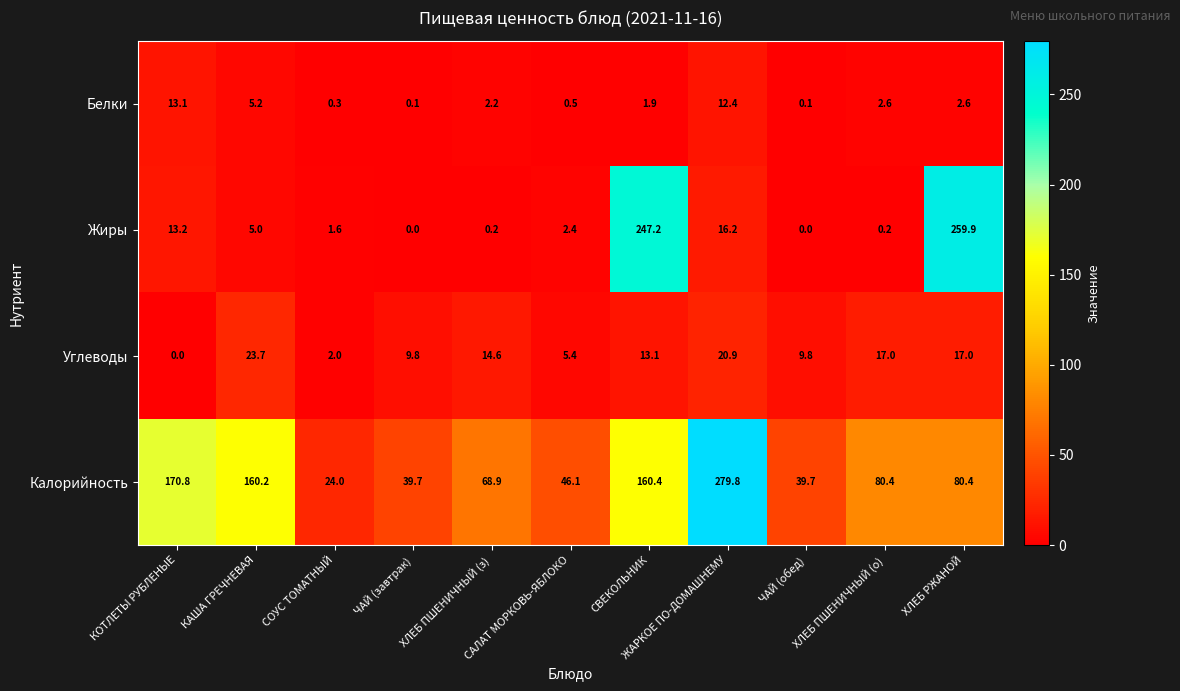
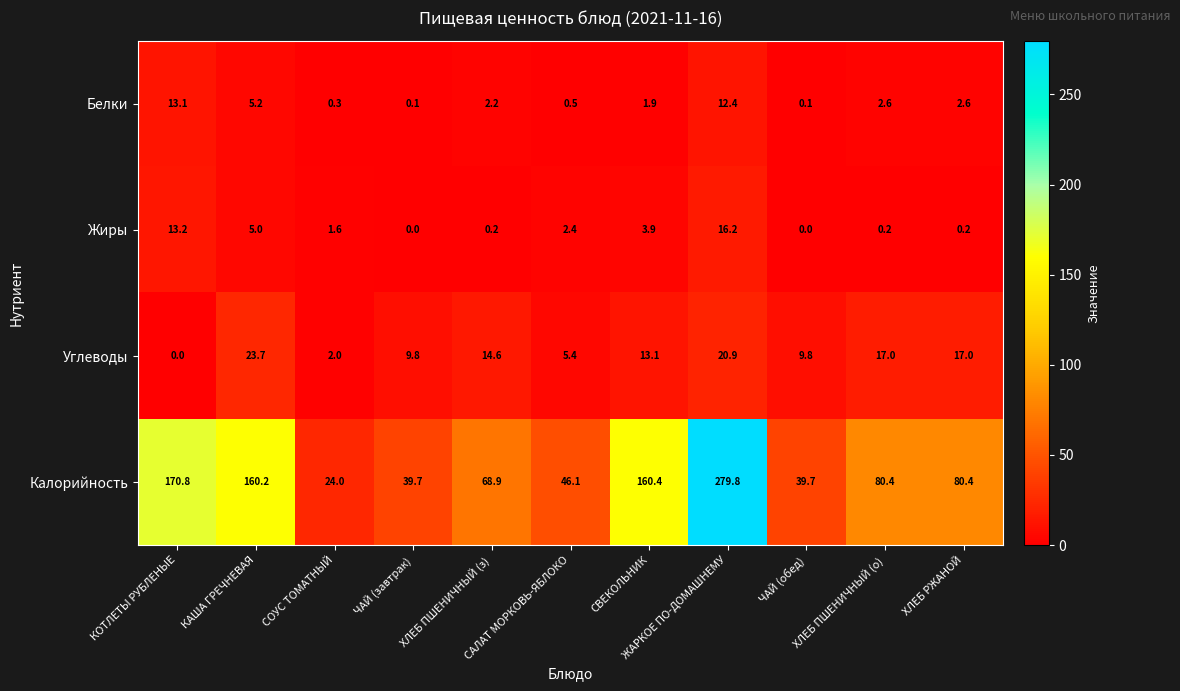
  {
    "Белки": {
      "КОТЛЕТЫ РУБЛЕНЫЕ": 13.1,
      "КАША ГРЕЧНЕВАЯ": 5.2,
      "СОУС ТОМАТНЫЙ": 0.3,
      "ЧАЙ (завтрак)": 0.1,
      "ХЛЕБ ПШЕНИЧНЫЙ (з)": 2.2,
      "САЛАТ МОРКОВЬ-ЯБЛОКО": 0.5,
      "СВЕКОЛЬНИК": 1.9,
      "ЖАРКОЕ ПО-ДОМАШНЕМУ": 12.4,
      "ЧАЙ (обед)": 0.1,
      "ХЛЕБ ПШЕНИЧНЫЙ (о)": 2.6,
      "ХЛЕБ РЖАНОЙ": 2.6
    },
    "Жиры": {
      "КОТЛЕТЫ РУБЛЕНЫЕ": 13.2,
      "КАША ГРЕЧНЕВАЯ": 5.0,
      "СОУС ТОМАТНЫЙ": 1.6,
      "ЧАЙ (завтрак)": 0.0,
      "ХЛЕБ ПШЕНИЧНЫЙ (з)": 0.2,
      "САЛАТ МОРКОВЬ-ЯБЛОКО": 2.4,
-     "СВЕКОЛЬНИК": 247.2,
+     "СВЕКОЛЬНИК": 3.9,
      "ЖАРКОЕ ПО-ДОМАШНЕМУ": 16.2,
      "ЧАЙ (обед)": 0.0,
      "ХЛЕБ ПШЕНИЧНЫЙ (о)": 0.2,
-     "ХЛЕБ РЖАНОЙ": 259.9
+     "ХЛЕБ РЖАНОЙ": 0.2
    },
    "Углеводы": {
      "КОТЛЕТЫ РУБЛЕНЫЕ": 0.0,
      "КАША ГРЕЧНЕВАЯ": 23.7,
      "СОУС ТОМАТНЫЙ": 2.0,
      "ЧАЙ (завтрак)": 9.8,
      "ХЛЕБ ПШЕНИЧНЫЙ (з)": 14.6,
      "САЛАТ МОРКОВЬ-ЯБЛОКО": 5.4,
      "СВЕКОЛЬНИК": 13.1,
      "ЖАРКОЕ ПО-ДОМАШНЕМУ": 20.9,
      "ЧАЙ (обед)": 9.8,
      "ХЛЕБ ПШЕНИЧНЫЙ (о)": 17.0,
      "ХЛЕБ РЖАНОЙ": 17.0
    },
    "Калорийность": {
      "КОТЛЕТЫ РУБЛЕНЫЕ": 170.8,
      "КАША ГРЕЧНЕВАЯ": 160.2,
      "СОУС ТОМАТНЫЙ": 24.0,
      "ЧАЙ (завтрак)": 39.7,
      "ХЛЕБ ПШЕНИЧНЫЙ (з)": 68.9,
      "САЛАТ МОРКОВЬ-ЯБЛОКО": 46.1,
      "СВЕКОЛЬНИК": 160.4,
      "ЖАРКОЕ ПО-ДОМАШНЕМУ": 279.8,
      "ЧАЙ (обед)": 39.7,
      "ХЛЕБ ПШЕНИЧНЫЙ (о)": 80.4,
      "ХЛЕБ РЖАНОЙ": 80.4
    }
  }
